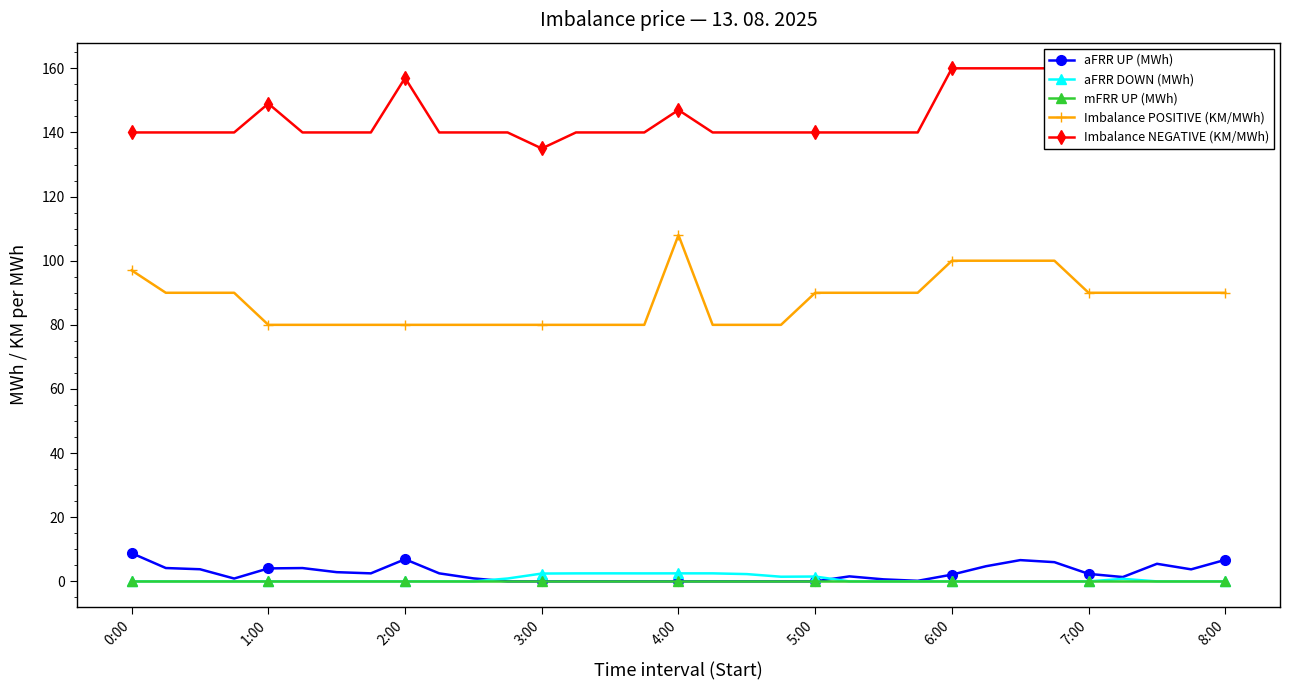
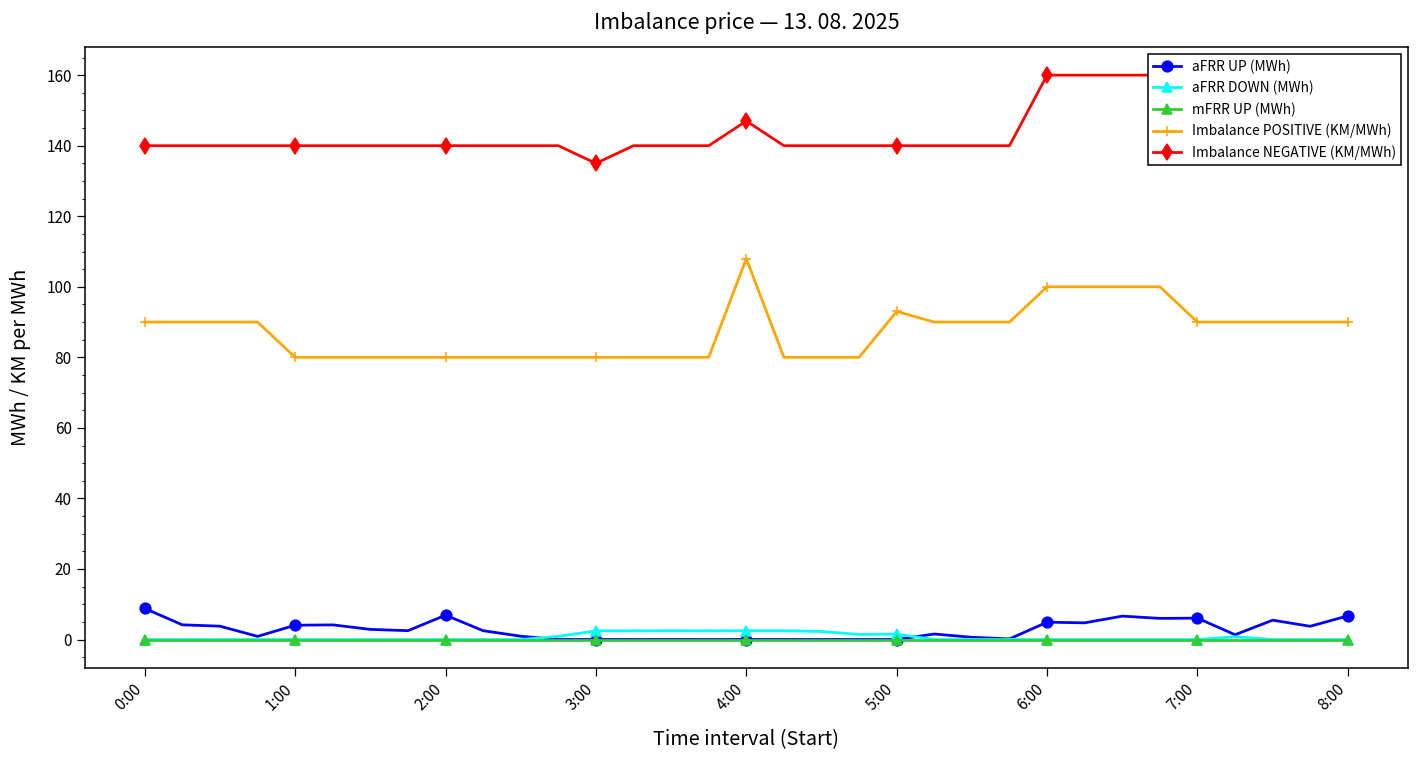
  {
    "aFRR UP (MWh)": {
      "0:00": 9,
      "1:00": 4,
      "2:00": 7,
-     "6:00": 2,
-     "7:00": 2,
+     "6:00": 5,
+     "7:00": 6,
      "8:00": 7
    },
    "aFRR DOWN (MWh)": {
      "3:00": 2,
      "4:00": 3,
      "5:00": 2
    },
    "Imbalance POSITIVE (KM/MWh)": {
-     "0:00": 97,
+     "0:00": 90,
      "1:00": 80,
      "2:00": 80,
      "3:00": 80,
      "4:00": 108,
-     "5:00": 90,
+     "5:00": 93,
      "6:00": 100,
      "7:00": 90,
      "8:00": 90
    },
    "Imbalance NEGATIVE (KM/MWh)": {
      "0:00": 140,
-     "1:00": 149,
-     "2:00": 157,
+     "1:00": 140,
+     "2:00": 140,
      "3:00": 135,
      "4:00": 147,
      "5:00": 140,
      "6:00": 160
    }
  }
